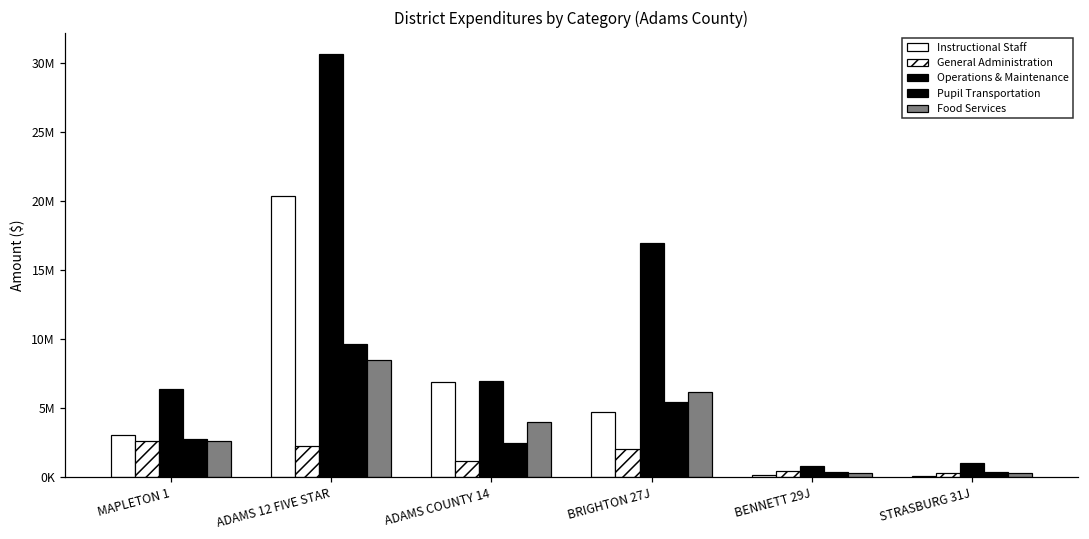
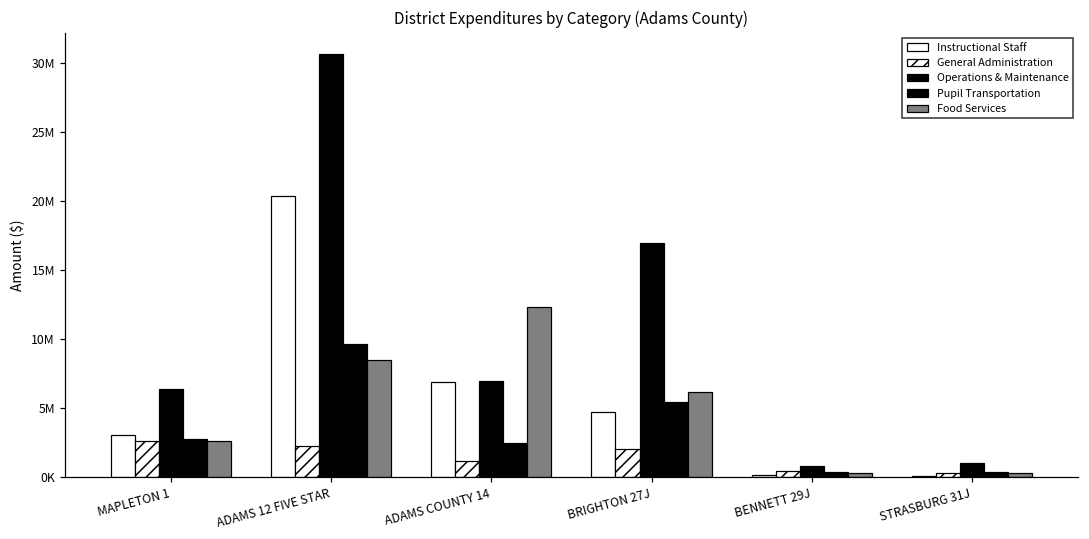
  {
    "Food Services": {
      "MAPLETON 1": 2700000,
      "ADAMS 12 FIVE STAR": 8500000,
-     "ADAMS COUNTY 14": 4000000,
+     "ADAMS COUNTY 14": 12400000,
      "BRIGHTON 27J": 6200000,
      "BENNETT 29J": 300000,
      "STRASBURG 31J": 300000
    }
  }
